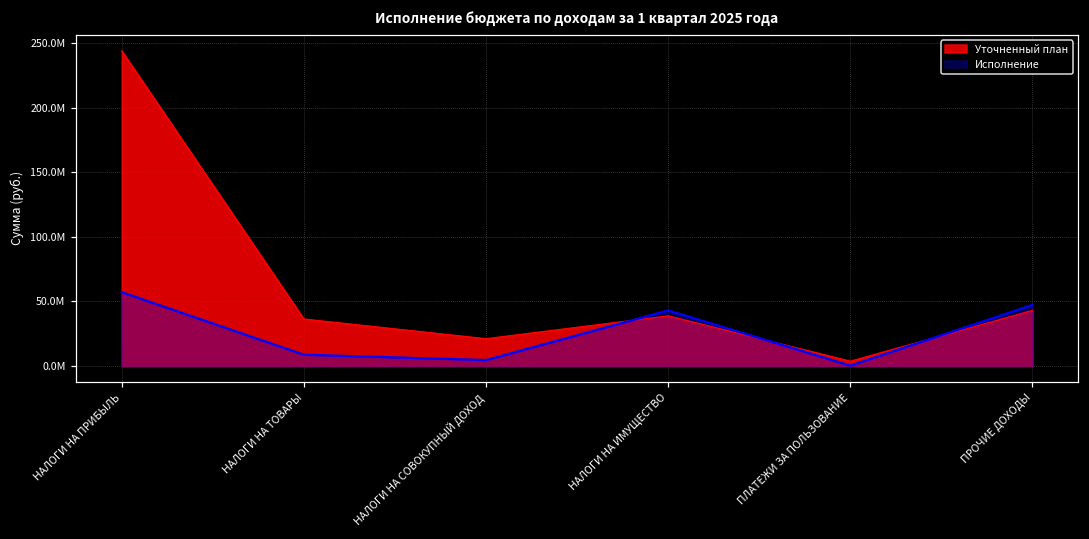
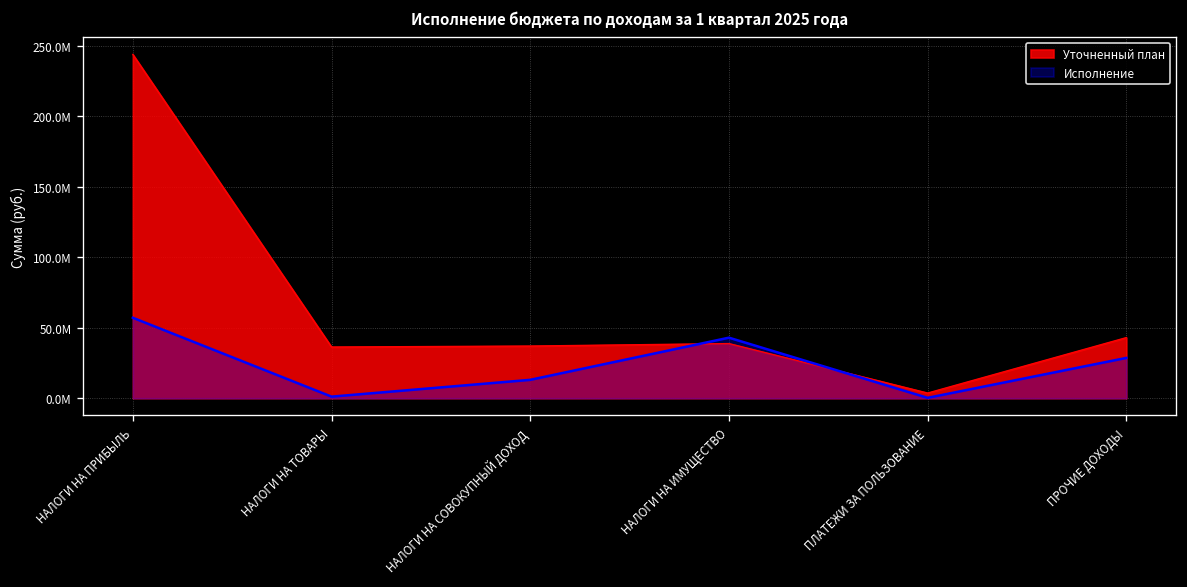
  {
    "Уточненный план": {
      "НАЛОГИ НА ПРИБЫЛЬ": 244000000,
      "НАЛОГИ НА ТОВАРЫ": 36000000,
-     "НАЛОГИ НА СОВОКУПНЫЙ ДОХОД": 21000000,
+     "НАЛОГИ НА СОВОКУПНЫЙ ДОХОД": 37000000,
      "НАЛОГИ НА ИМУЩЕСТВО": 39000000,
      "ПЛАТЕЖИ ЗА ПОЛЬЗОВАНИЕ": 4000000,
      "ПРОЧИЕ ДОХОДЫ": 43000000
    },
    "Исполнение": {
      "НАЛОГИ НА ПРИБЫЛЬ": 57000000,
-     "НАЛОГИ НА ТОВАРЫ": 9000000,
-     "НАЛОГИ НА СОВОКУПНЫЙ ДОХОД": 5000000,
+     "НАЛОГИ НА ТОВАРЫ": 1000000,
+     "НАЛОГИ НА СОВОКУПНЫЙ ДОХОД": 13000000,
      "НАЛОГИ НА ИМУЩЕСТВО": 43000000,
      "ПЛАТЕЖИ ЗА ПОЛЬЗОВАНИЕ": 0,
-     "ПРОЧИЕ ДОХОДЫ": 47000000
+     "ПРОЧИЕ ДОХОДЫ": 29000000
    }
  }
